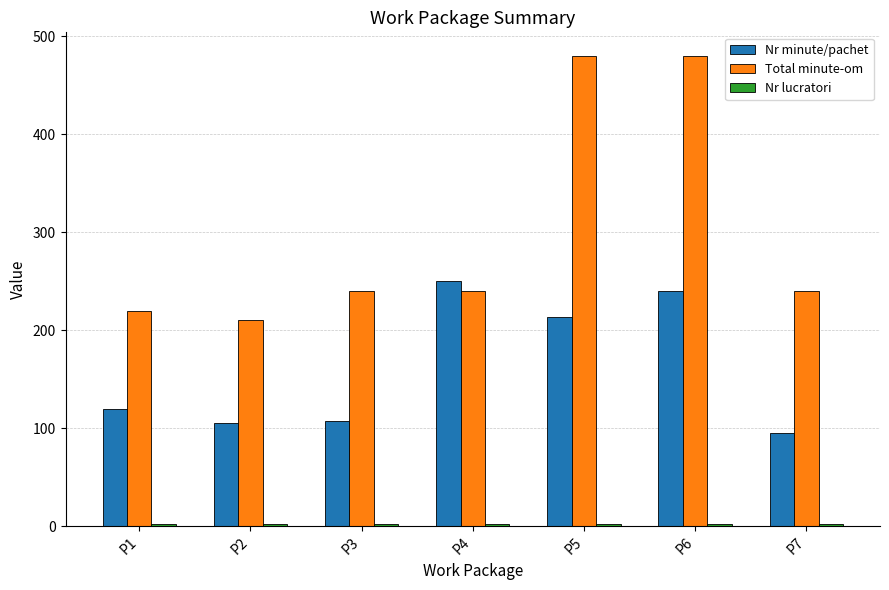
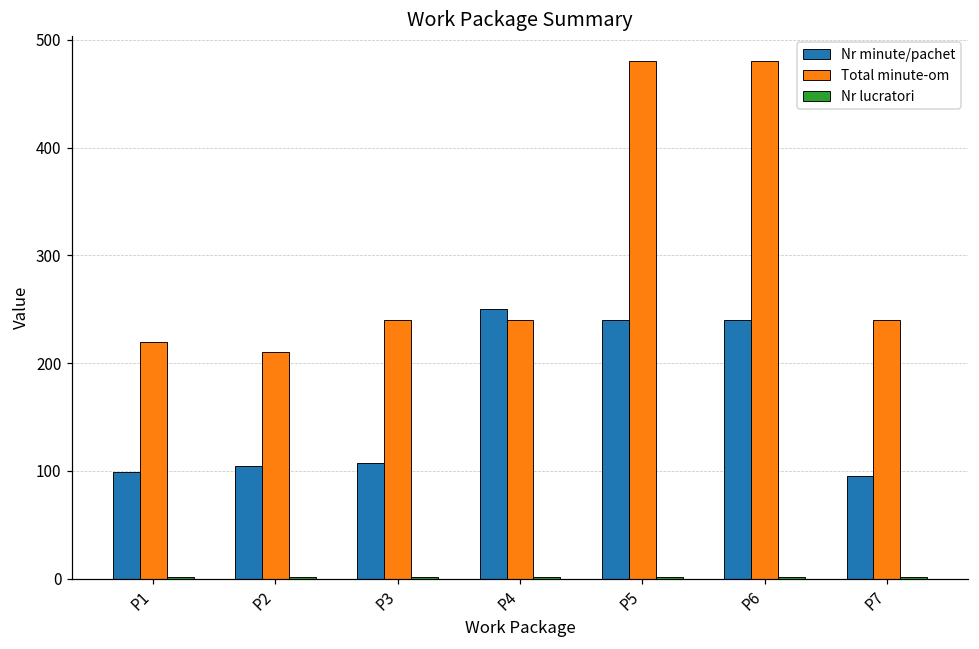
  {
    "Nr minute/pachet": {
-     "P1": 120,
+     "P1": 100,
      "P2": 110,
      "P3": 110,
      "P4": 250,
-     "P5": 210,
+     "P5": 240,
      "P6": 240,
      "P7": 100
    },
    "Total minute-om": {
      "P1": 220,
      "P2": 210,
      "P3": 240,
      "P4": 240,
      "P5": 480,
      "P6": 480,
      "P7": 240
    }
  }
